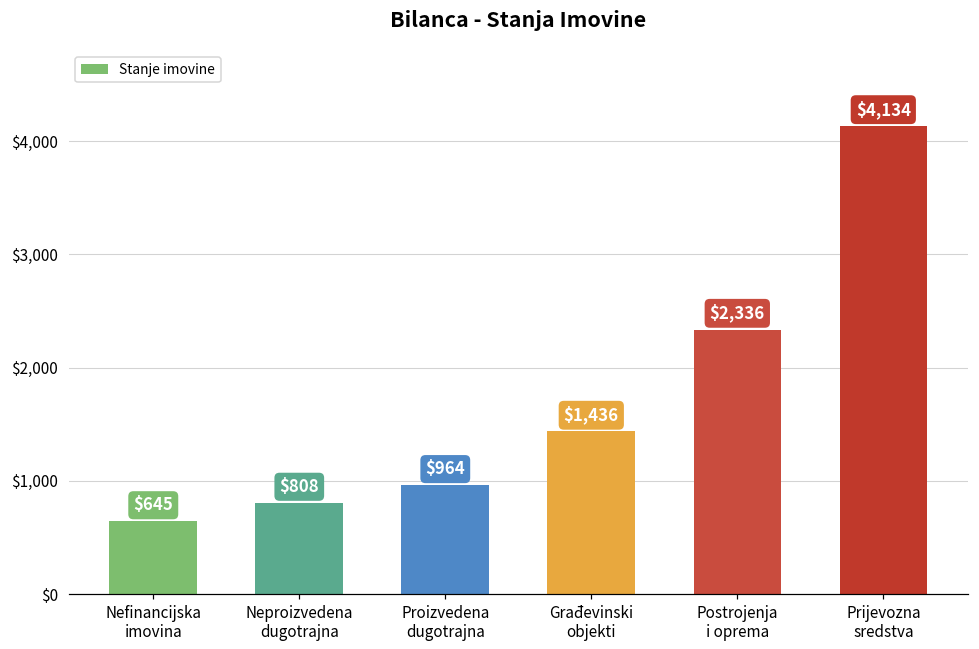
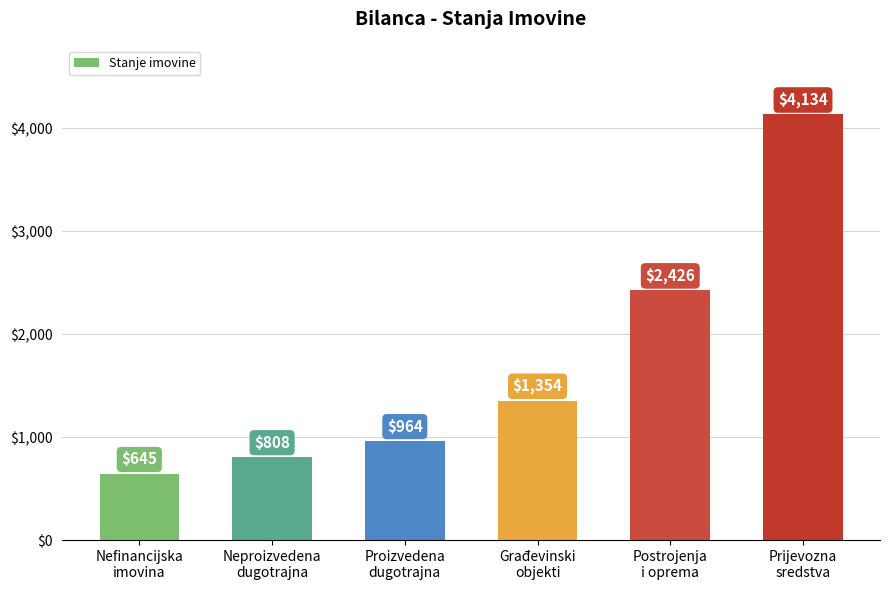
  {
-   "Građevinski objekti": "$1,436",
-   "Postrojenja i oprema": "$2,336"
+   "Građevinski objekti": "$1,354",
+   "Postrojenja i oprema": "$2,426"
  }
